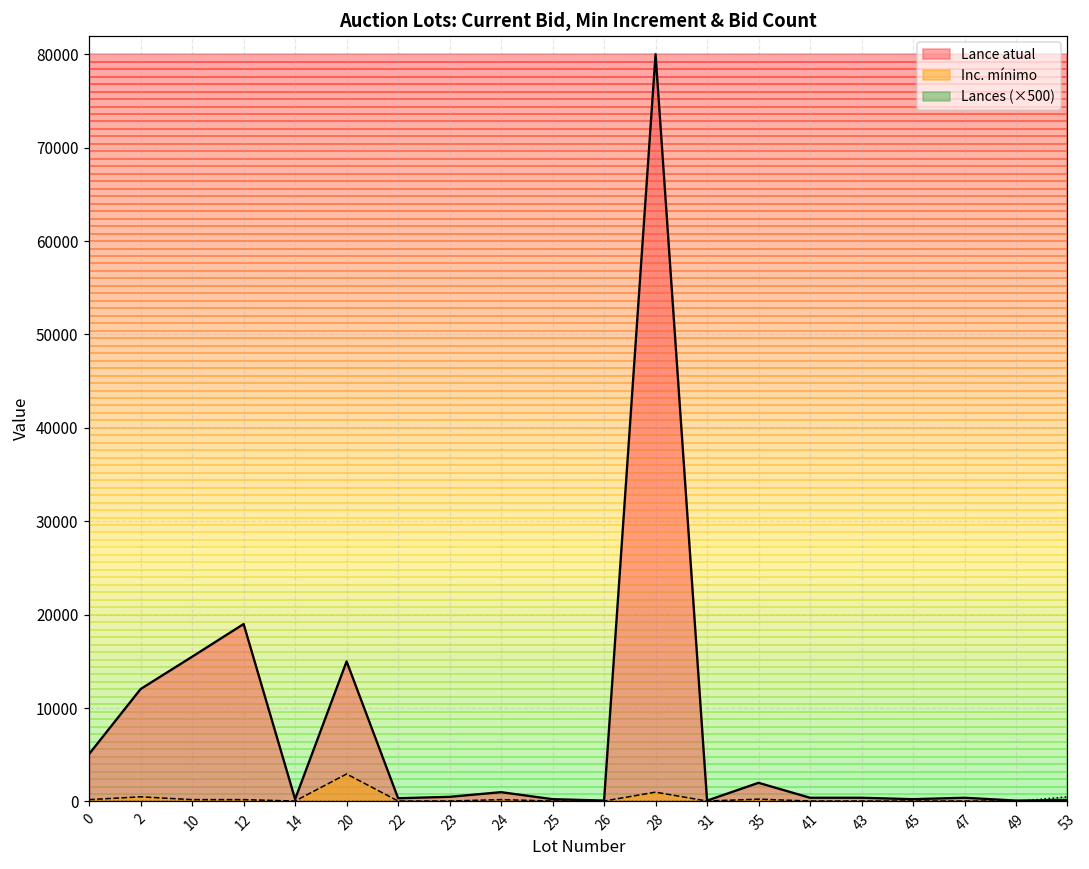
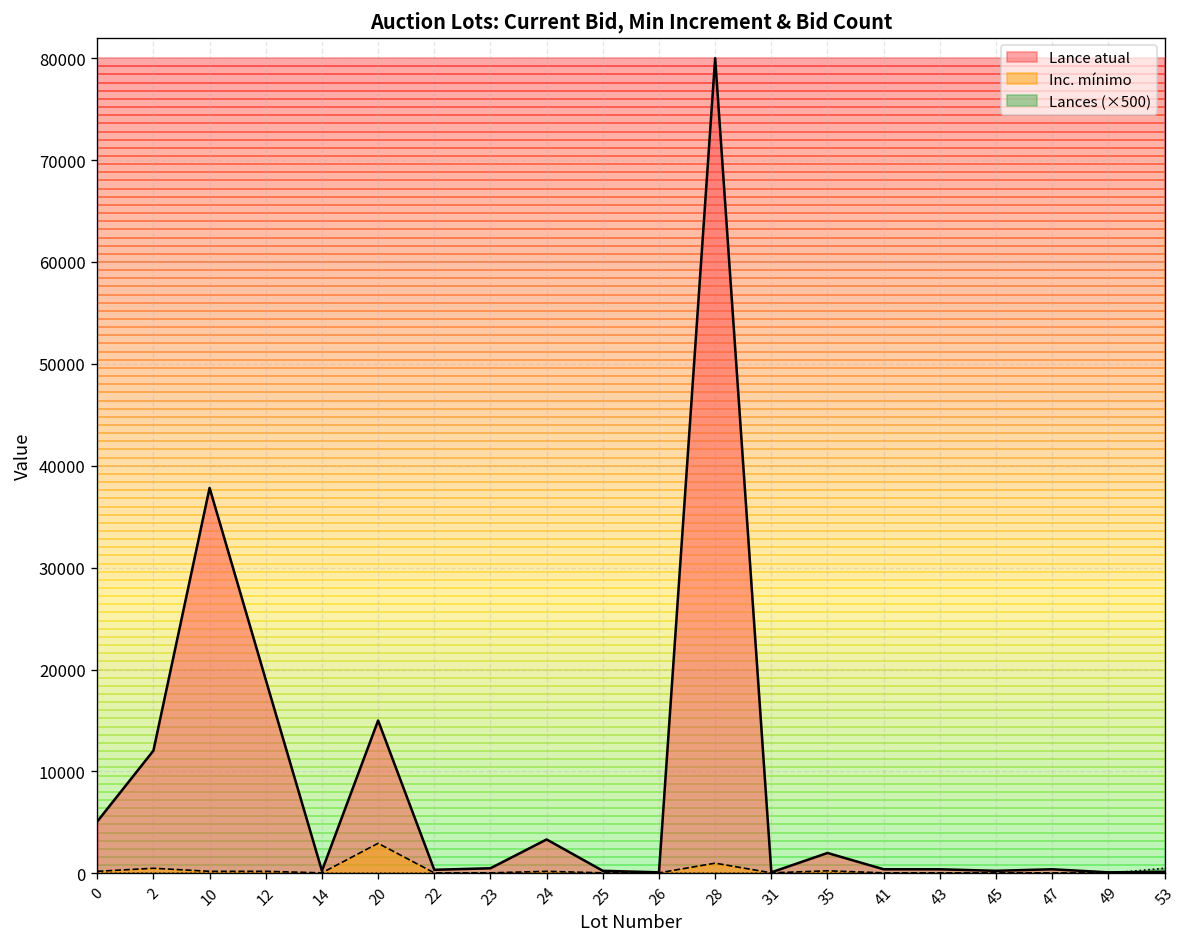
  {
    "Lance atual": {
      "0": 5000,
      "2": 12000,
-     "10": 16000,
+     "10": 38000,
      "12": 19000,
      "20": 15000,
      "23": 1000,
-     "24": 1000,
+     "24": 3000,
      "28": 80000,
      "35": 2000,
      "41": 0,
      "43": 0,
      "47": 0
    },
    "Inc. mínimo": {
      "2": 1000,
      "20": 3000,
      "28": 1000
    },
    "Lances (×500)": {
      "2": 0,
      "20": 0,
      "28": 0,
      "53": 1000
    }
  }
